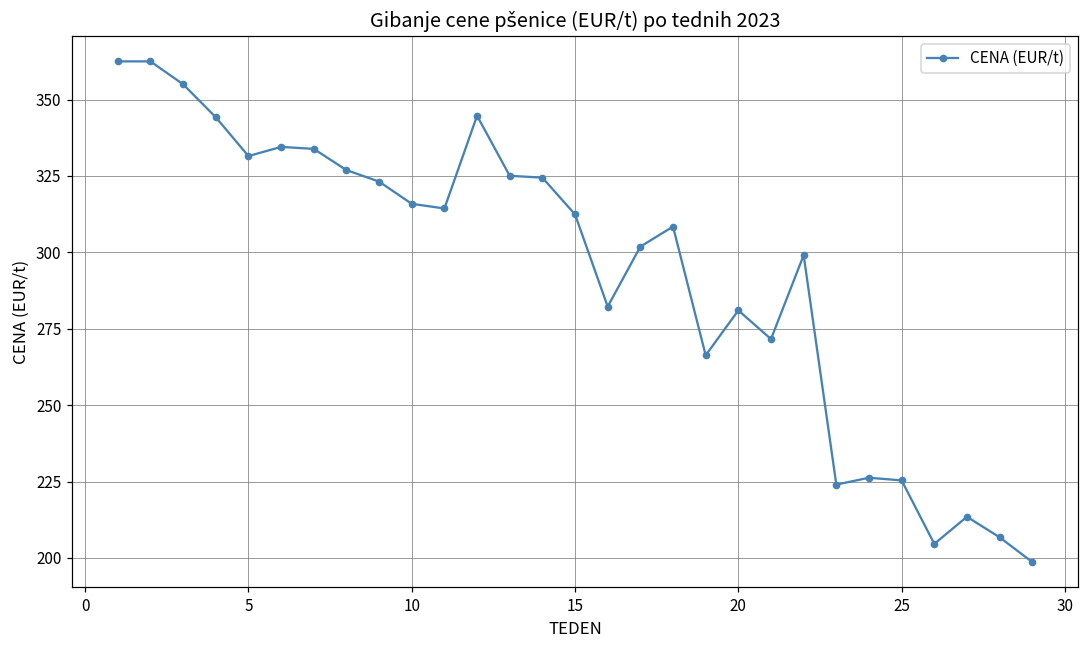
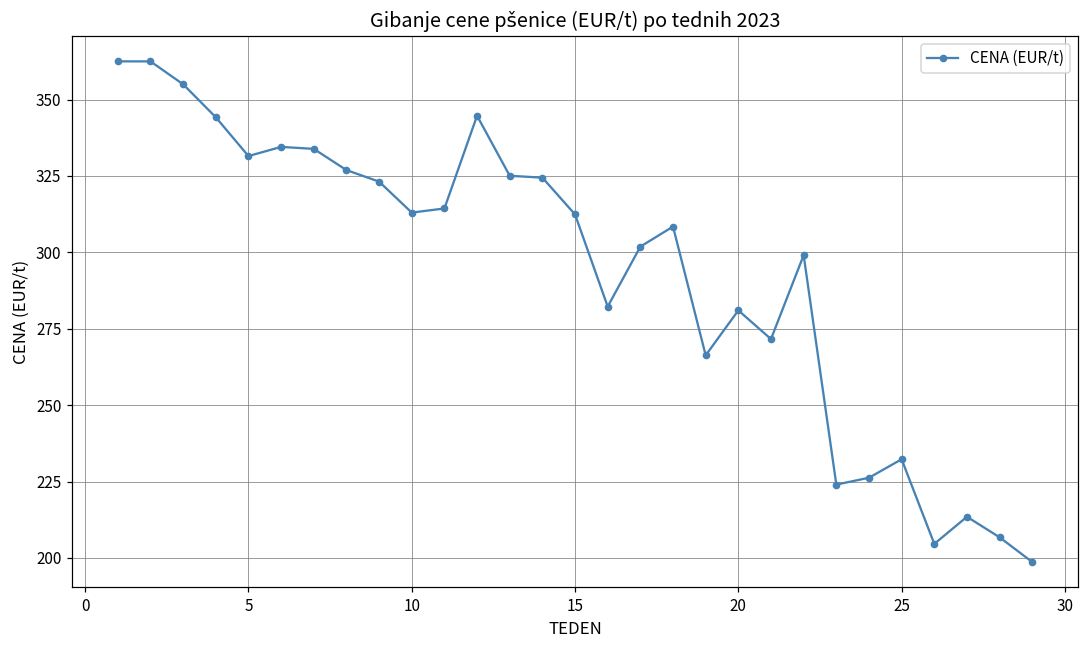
  {
    "5": 332,
-   "10": 316,
+   "10": 313,
    "15": 312,
    "20": 281,
-   "25": 225
+   "25": 232
  }
